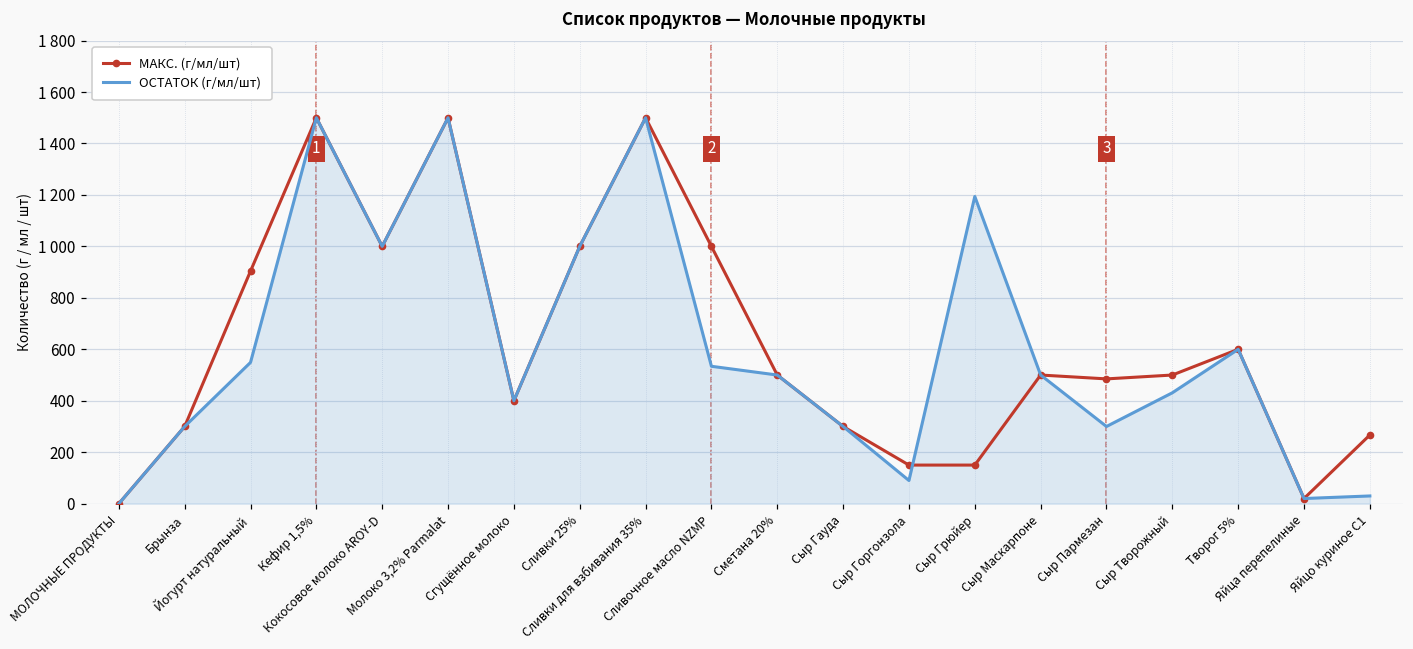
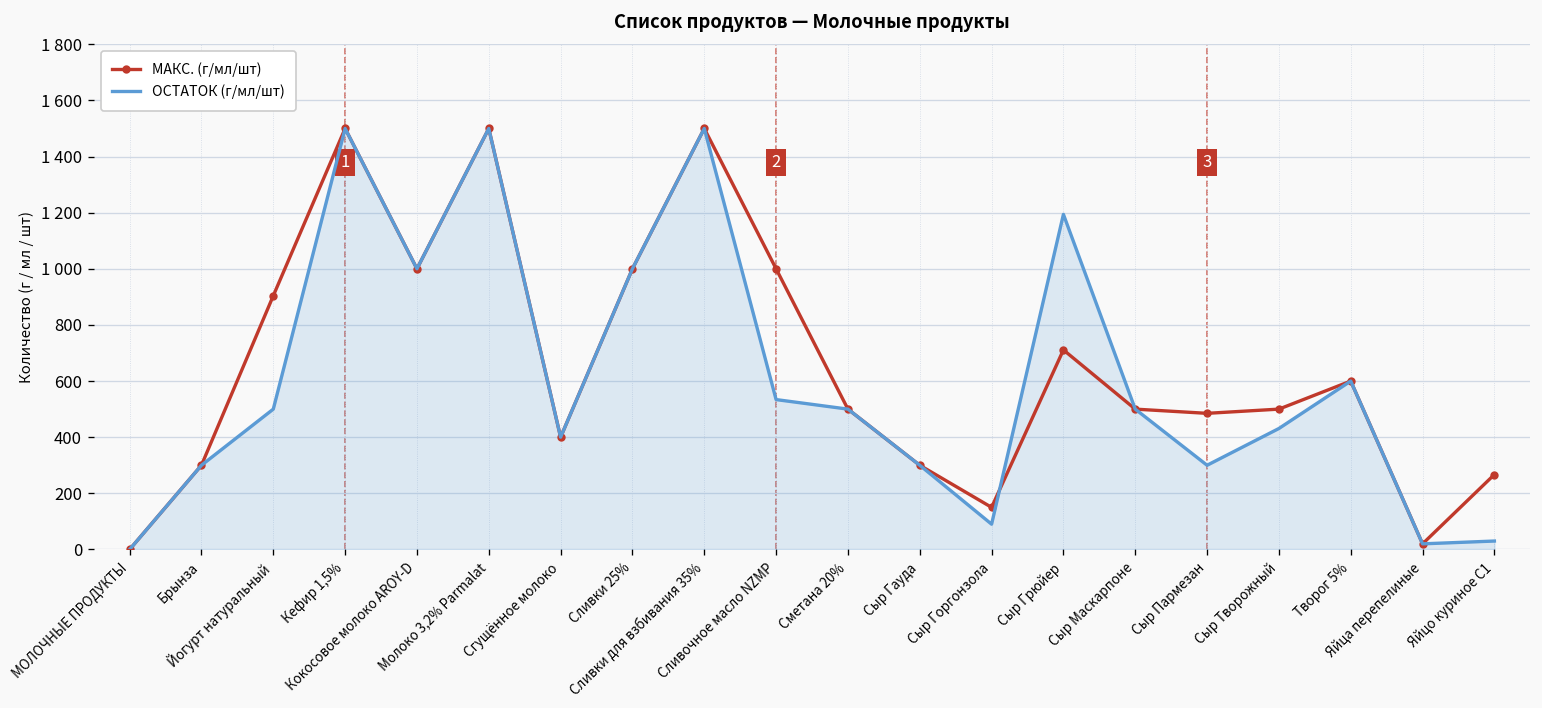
  {
    "МАКС. (г/мл/шт)": {
      "Йогурт натуральный": 900,
      "Сливочное масло NZMP": 1000,
      "Сыр Горгонзола": 150,
-     "Сыр Грюйер": 150,
+     "Сыр Грюйер": 710,
      "Сыр Пармезан": 490,
      "Сыр Творожный": 500,
      "Яйцо куриное С1": 270
    },
    "ОСТАТОК (г/мл/шт)": {
-     "Йогурт натуральный": 550,
+     "Йогурт натуральный": 500,
      "Сливочное масло NZMP": 530,
      "Сыр Горгонзола": 90,
      "Сыр Грюйер": 1190,
      "Сыр Пармезан": 300,
      "Сыр Творожный": 430,
      "Яйцо куриное С1": 30
    }
  }
